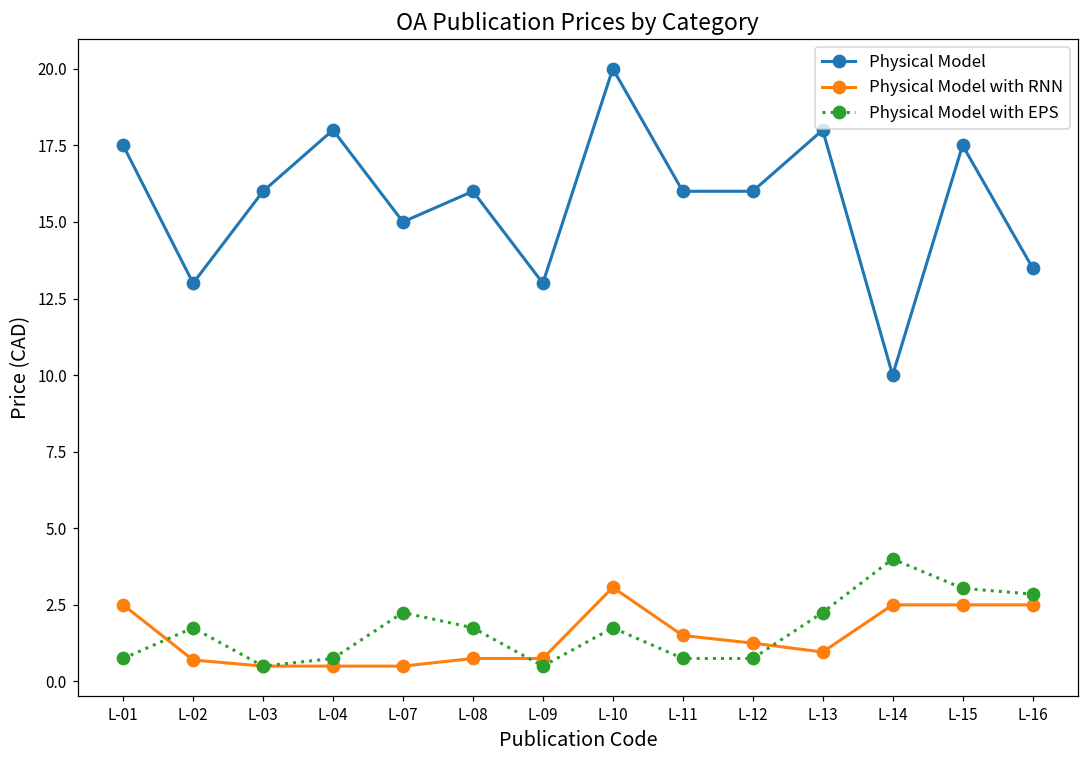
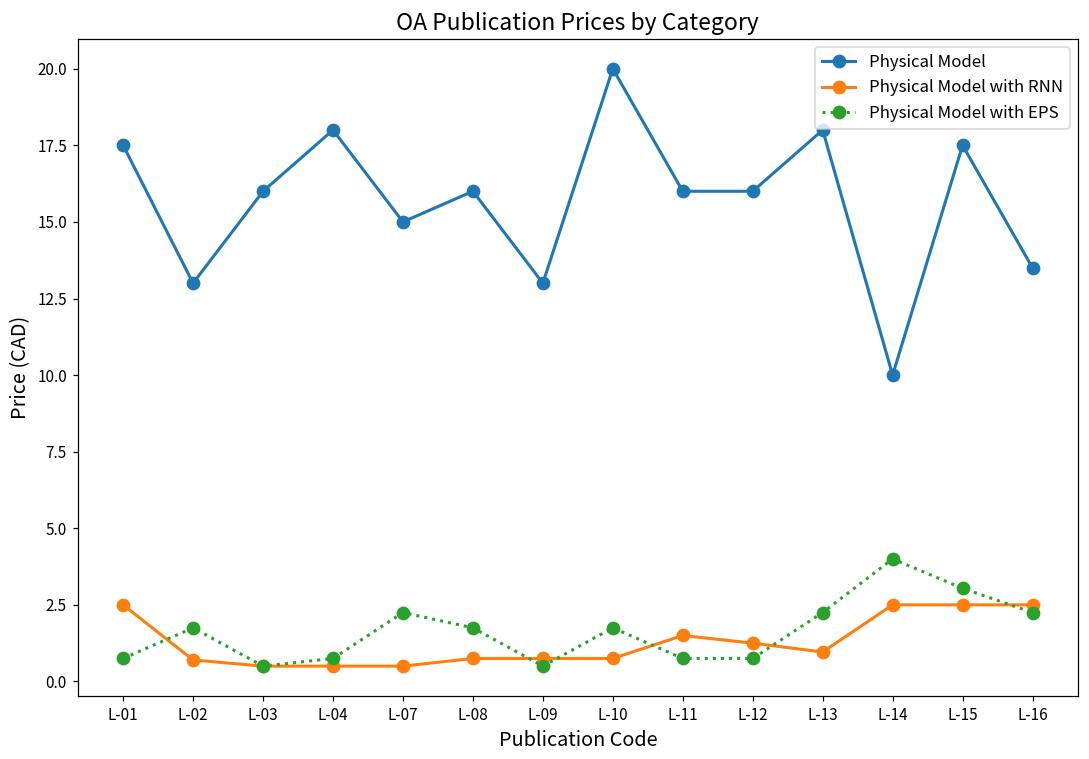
  {
    "Physical Model": {
      "L-01": 17.5,
      "L-02": 13.0,
      "L-03": 16.0,
      "L-04": 18.0,
      "L-07": 15.0,
      "L-08": 16.0,
      "L-09": 13.0,
      "L-10": 20.0,
      "L-11": 16.0,
      "L-12": 16.0,
      "L-14": 10.0,
      "L-15": 17.5,
      "L-16": 13.5
    },
    "Physical Model with RNN": {
      "L-01": 2.5,
      "L-02": 0.7,
      "L-04": 0.5,
      "L-07": 0.5,
      "L-08": 0.8,
      "L-09": 0.8,
-     "L-10": 3.1,
+     "L-10": 0.8,
      "L-11": 1.5,
      "L-12": 1.3,
      "L-13": 1.0,
      "L-14": 2.5,
      "L-15": 2.5,
      "L-16": 2.5
    },
    "Physical Model with EPS": {
      "L-01": 0.8,
      "L-02": 1.8,
      "L-04": 0.8,
      "L-07": 2.3,
      "L-08": 1.8,
      "L-09": 0.5,
      "L-10": 1.8,
      "L-11": 0.8,
      "L-12": 0.8,
      "L-13": 2.3,
      "L-14": 4.0,
      "L-15": 3.0,
-     "L-16": 2.9
+     "L-16": 2.3
    }
  }
